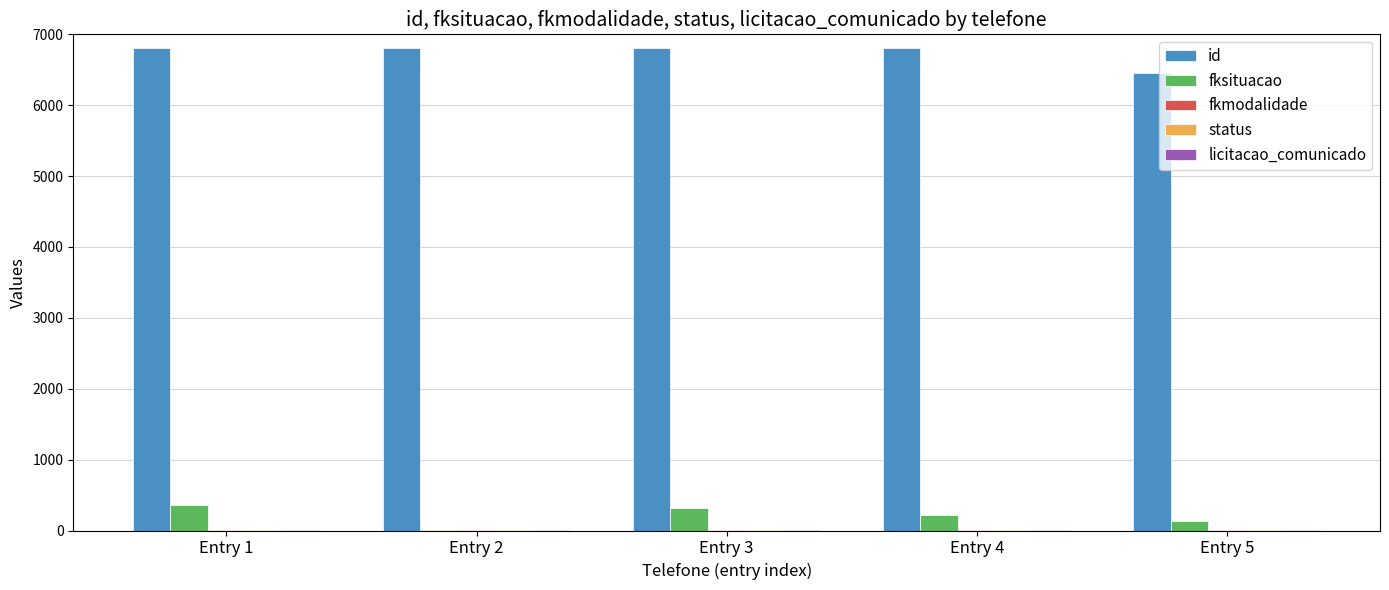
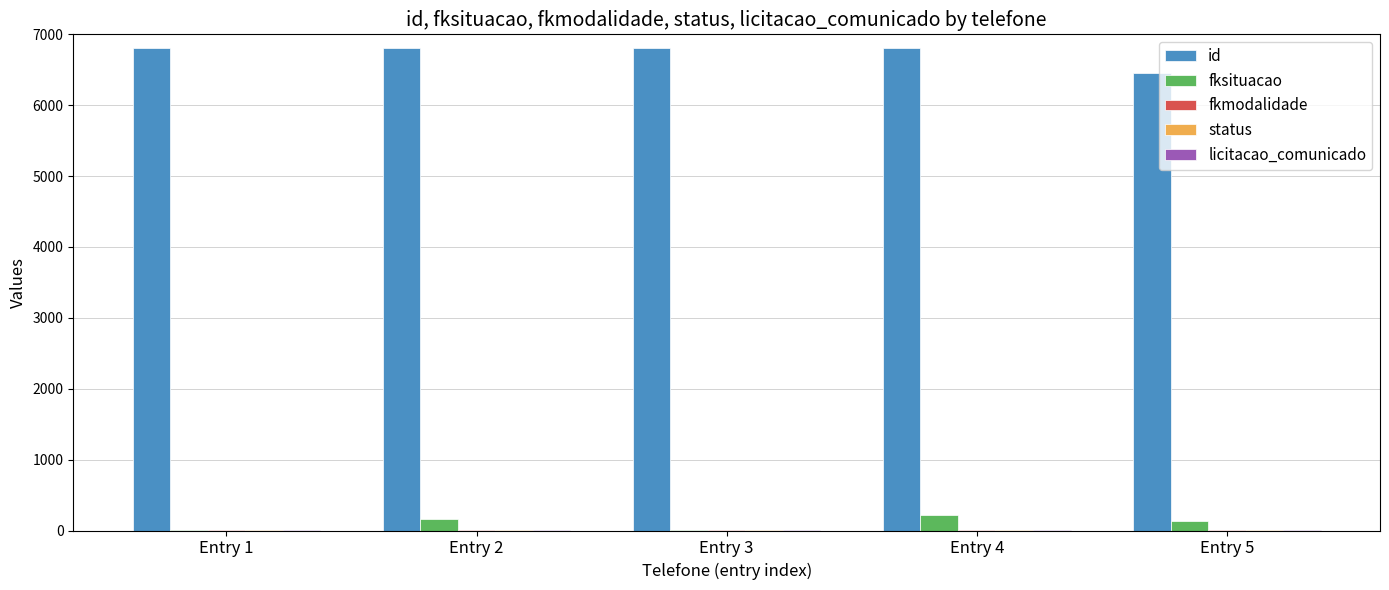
  {
    "id": {
      "Entry 1": 6800,
      "Entry 2": 6800,
      "Entry 3": 6800,
      "Entry 4": 6800,
      "Entry 5": 6500
    },
    "fksituacao": {
-     "Entry 1": 400,
-     "Entry 2": 0,
-     "Entry 3": 300,
+     "Entry 1": 0,
+     "Entry 2": 200,
+     "Entry 3": 0,
      "Entry 4": 200,
      "Entry 5": 100
    }
  }
